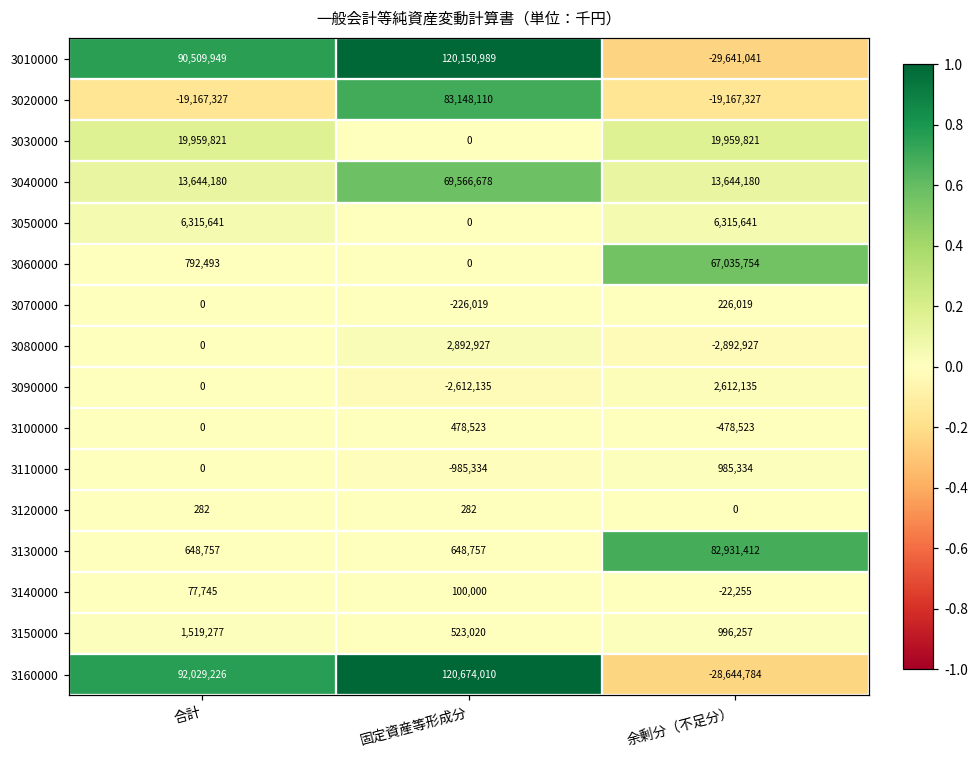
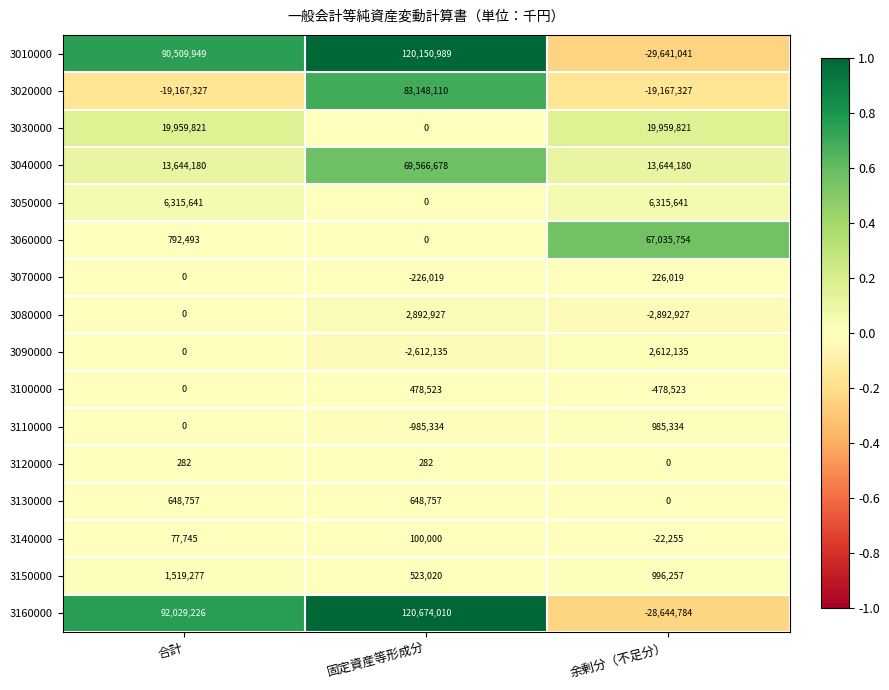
  {
    "3010000": {
      "合計": "90,509,949",
      "固定資産等形成分": "120,150,989",
      "余剰分（不足分）": "-29,641,041"
    },
    "3020000": {
      "合計": "-19,167,327",
      "固定資産等形成分": "83,148,110",
      "余剰分（不足分）": "-19,167,327"
    },
    "3030000": {
      "合計": "19,959,821",
      "固定資産等形成分": "0",
      "余剰分（不足分）": "19,959,821"
    },
    "3040000": {
      "合計": "13,644,180",
      "固定資産等形成分": "69,566,678",
      "余剰分（不足分）": "13,644,180"
    },
    "3050000": {
      "合計": "6,315,641",
      "固定資産等形成分": "0",
      "余剰分（不足分）": "6,315,641"
    },
    "3060000": {
      "合計": "792,493",
      "固定資産等形成分": "0",
      "余剰分（不足分）": "67,035,754"
    },
    "3070000": {
      "合計": "0",
      "固定資産等形成分": "-226,019",
      "余剰分（不足分）": "226,019"
    },
    "3080000": {
      "合計": "0",
      "固定資産等形成分": "2,892,927",
      "余剰分（不足分）": "-2,892,927"
    },
    "3090000": {
      "合計": "0",
      "固定資産等形成分": "-2,612,135",
      "余剰分（不足分）": "2,612,135"
    },
    "3100000": {
      "合計": "0",
      "固定資産等形成分": "478,523",
      "余剰分（不足分）": "-478,523"
    },
    "3110000": {
      "合計": "0",
      "固定資産等形成分": "-985,334",
      "余剰分（不足分）": "985,334"
    },
    "3120000": {
      "合計": "282",
      "固定資産等形成分": "282",
      "余剰分（不足分）": "0"
    },
    "3130000": {
      "合計": "648,757",
      "固定資産等形成分": "648,757",
-     "余剰分（不足分）": "82,931,412"
+     "余剰分（不足分）": "0"
    },
    "3140000": {
      "合計": "77,745",
      "固定資産等形成分": "100,000",
      "余剰分（不足分）": "-22,255"
    },
    "3150000": {
      "合計": "1,519,277",
      "固定資産等形成分": "523,020",
      "余剰分（不足分）": "996,257"
    },
    "3160000": {
      "合計": "92,029,226",
      "固定資産等形成分": "120,674,010",
      "余剰分（不足分）": "-28,644,784"
    }
  }
